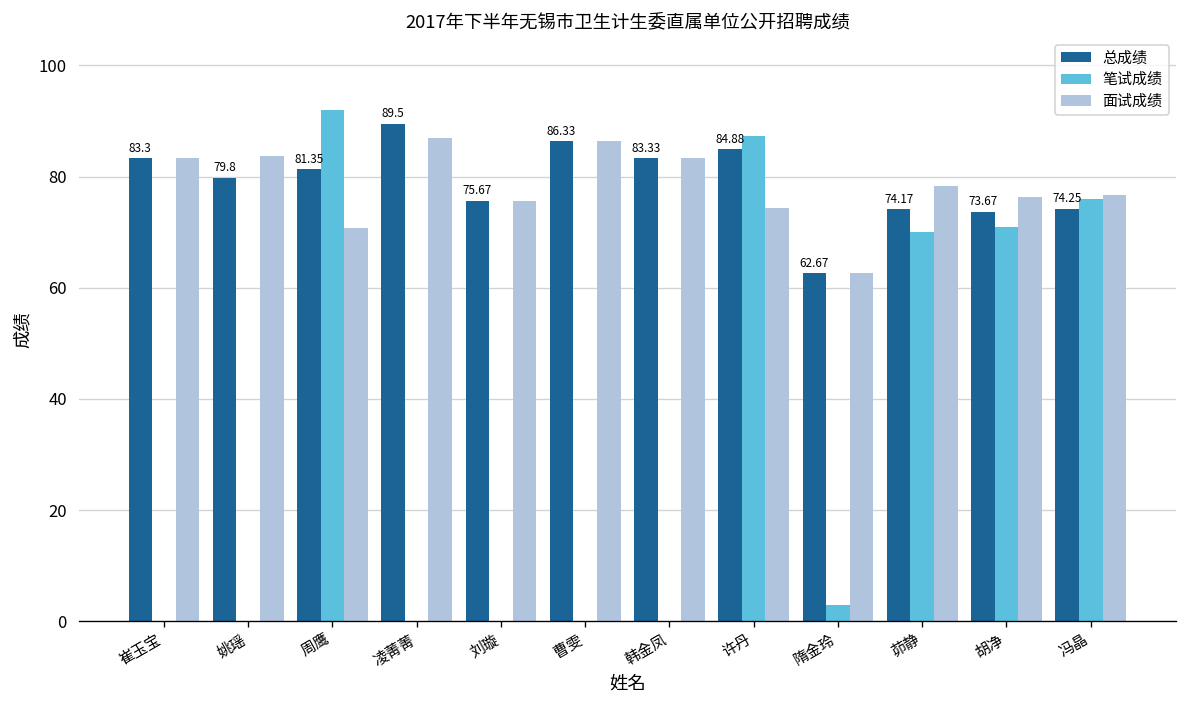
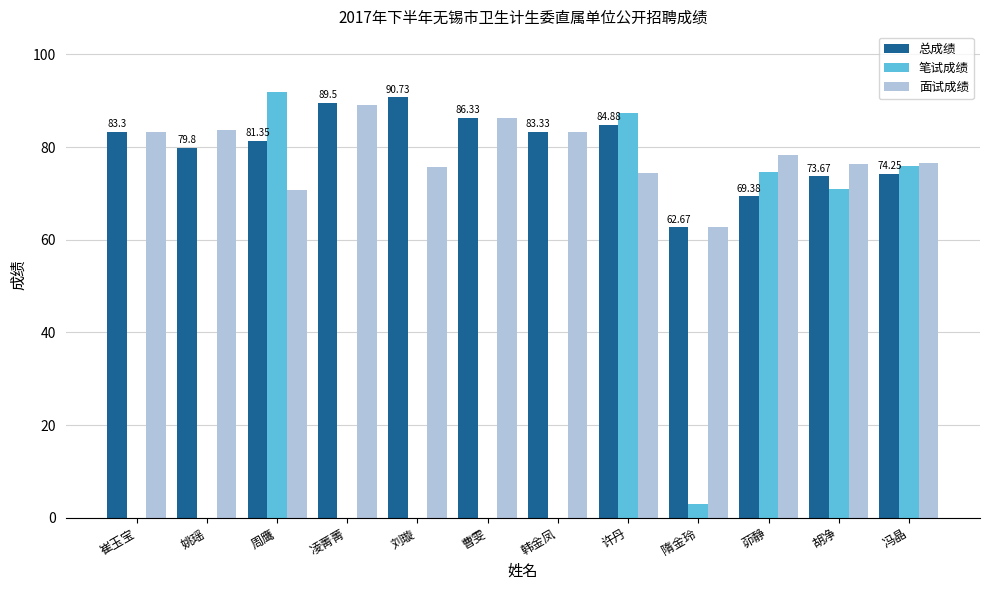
  {
    "总成绩": {
      "崔玉宝": 83.3,
      "姚瑶": 79.8,
      "周鹰": 81.35,
      "凌菁菁": 89.5,
-     "刘璇": 75.67,
+     "刘璇": 90.73,
      "曹雯": 86.33,
      "韩金凤": 83.33,
      "许丹": 84.88,
      "隋金玲": 62.67,
-     "茆静": 74.17,
+     "茆静": 69.38,
      "胡净": 73.67,
      "冯晶": 74.25
    },
    "笔试成绩": {
      "崔玉宝": 0,
      "姚瑶": 0,
      "周鹰": 92,
      "凌菁菁": 0,
      "刘璇": 0,
      "曹雯": 0,
      "韩金凤": 0,
      "许丹": 87,
      "隋金玲": 3,
-     "茆静": 70,
+     "茆静": 75,
      "胡净": 71,
      "冯晶": 76
    },
    "面试成绩": {
      "崔玉宝": 83,
      "姚瑶": 84,
      "周鹰": 71,
-     "凌菁菁": 87,
+     "凌菁菁": 89,
      "刘璇": 76,
      "曹雯": 86,
      "韩金凤": 83,
      "许丹": 74,
      "隋金玲": 63,
      "茆静": 78,
      "胡净": 76,
      "冯晶": 77
    }
  }
